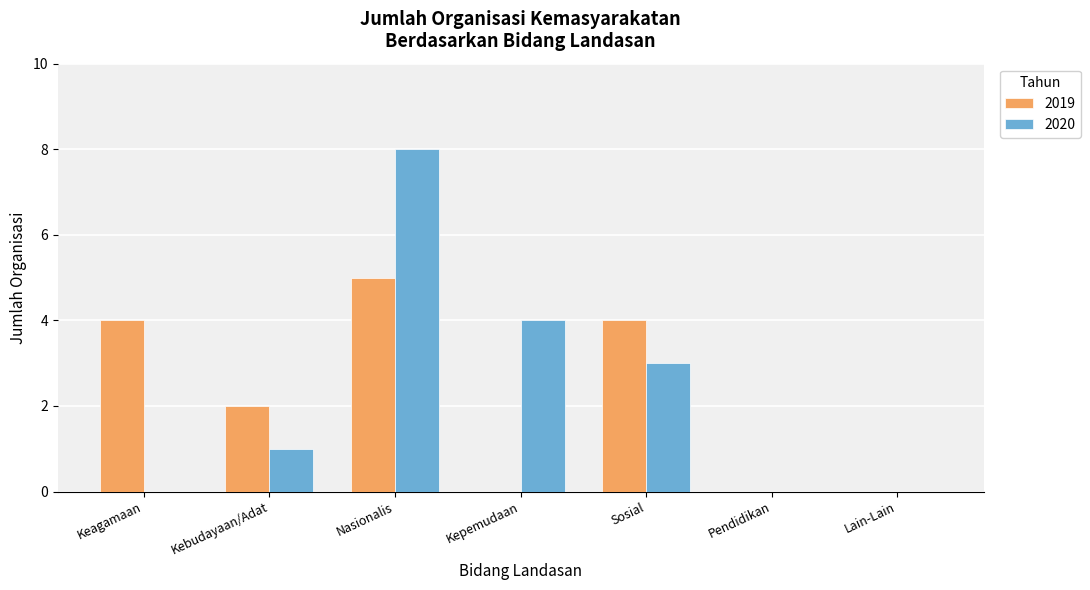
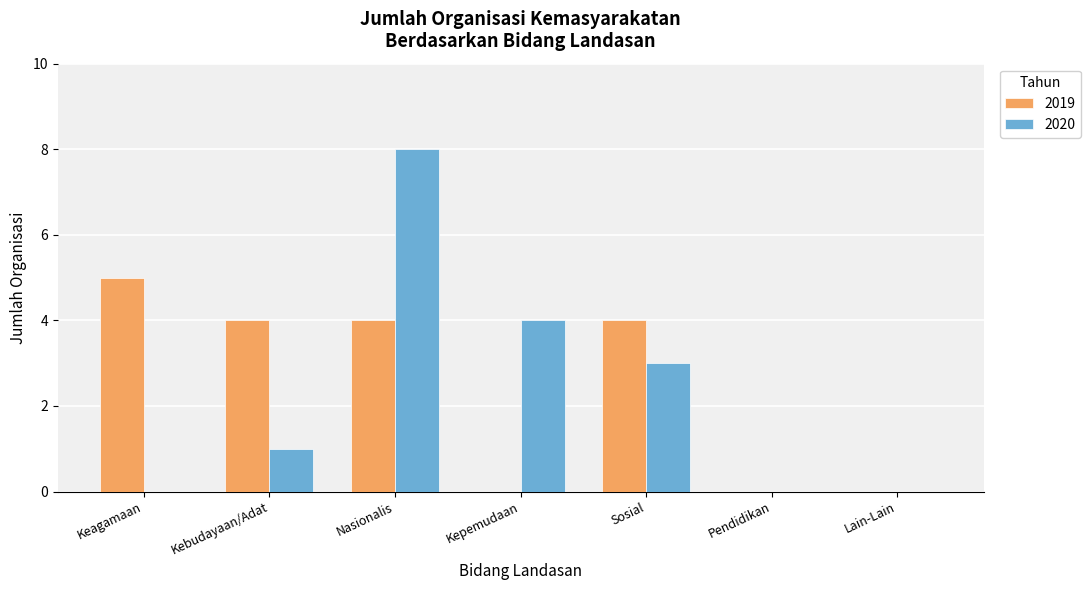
  {
    "2019": {
-     "Keagamaan": 4,
-     "Kebudayaan/Adat": 2,
-     "Nasionalis": 5,
+     "Keagamaan": 5,
+     "Kebudayaan/Adat": 4,
+     "Nasionalis": 4,
      "Kepemudaan": 0,
      "Sosial": 4,
      "Pendidikan": 0,
      "Lain-Lain": 0
    },
    "2020": {
      "Keagamaan": 0,
      "Kebudayaan/Adat": 1,
      "Nasionalis": 8,
      "Kepemudaan": 4,
      "Sosial": 3,
      "Pendidikan": 0,
      "Lain-Lain": 0
    }
  }
